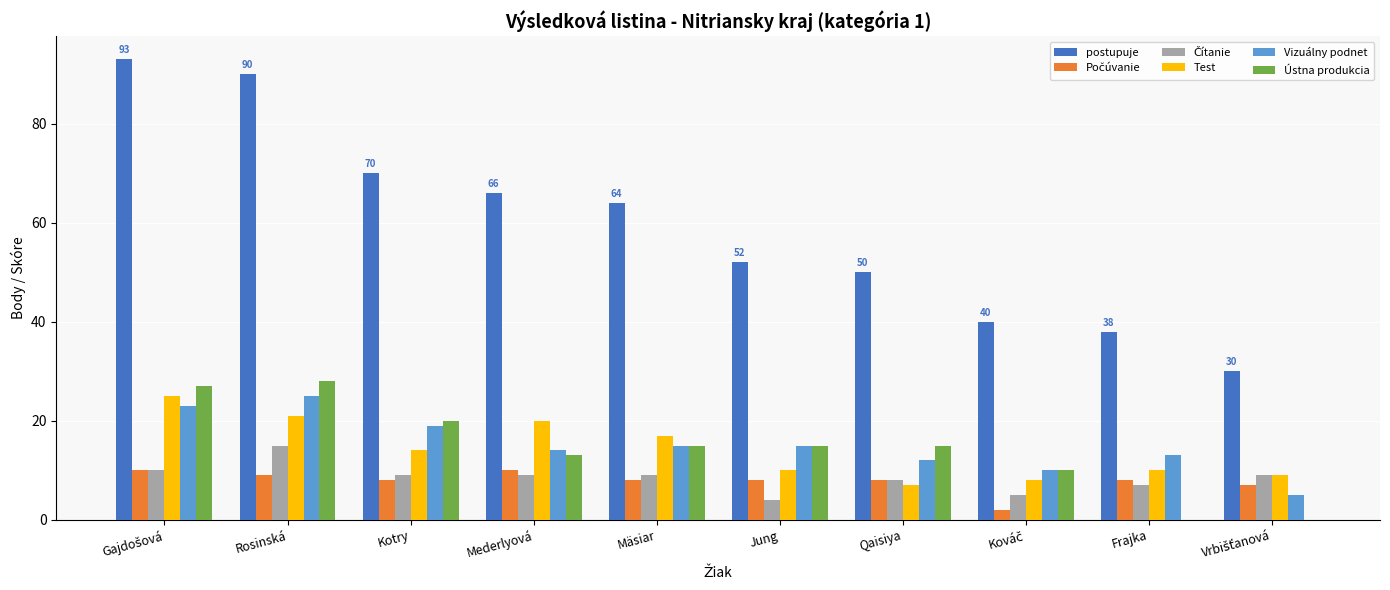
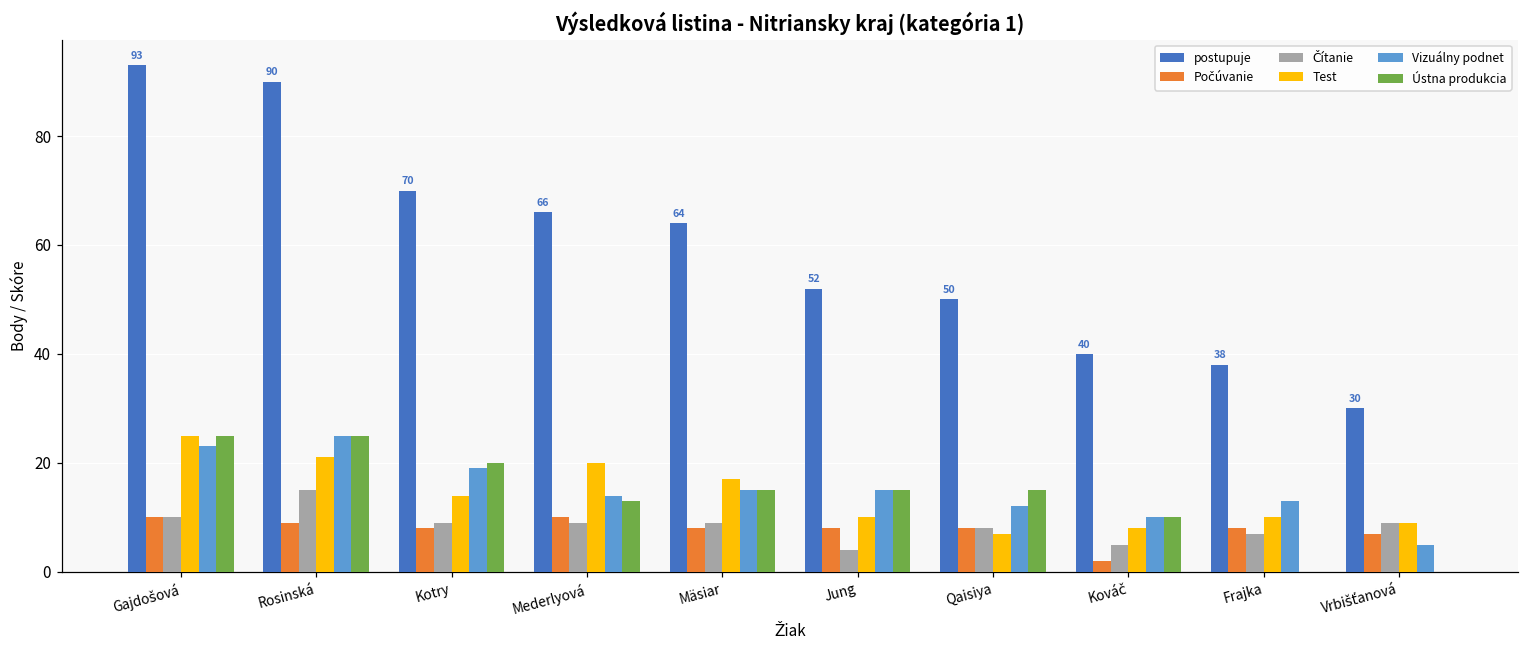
  {
    "Počúvanie": {
      "Gajdošová": 10,
      "Rosinská": 9,
      "Kotry": 8,
      "Mederlyová": 10,
      "Mäsiar": 8,
      "Jung": 8,
      "Qaisiya": 8,
      "Kováč": 2,
      "Frajka": 8,
      "Vrbišťanová": 7
    },
    "Čítanie": {
      "Gajdošová": 10,
      "Rosinská": 15,
      "Kotry": 9,
      "Mederlyová": 9,
      "Mäsiar": 9,
      "Jung": 4,
      "Qaisiya": 8,
      "Kováč": 5,
      "Frajka": 7,
      "Vrbišťanová": 9
    },
    "Test": {
      "Gajdošová": 25,
      "Rosinská": 21,
      "Kotry": 14,
      "Mederlyová": 20,
      "Mäsiar": 17,
      "Jung": 10,
      "Qaisiya": 7,
      "Kováč": 8,
      "Frajka": 10,
      "Vrbišťanová": 9
    },
    "Ústna produkcia": {
-     "Gajdošová": 27,
-     "Rosinská": 28,
+     "Gajdošová": 25,
+     "Rosinská": 25,
      "Kotry": 20,
      "Mederlyová": 13,
      "Mäsiar": 15,
      "Jung": 15,
      "Qaisiya": 15,
      "Kováč": 10,
      "Frajka": 0,
      "Vrbišťanová": 0
    }
  }
